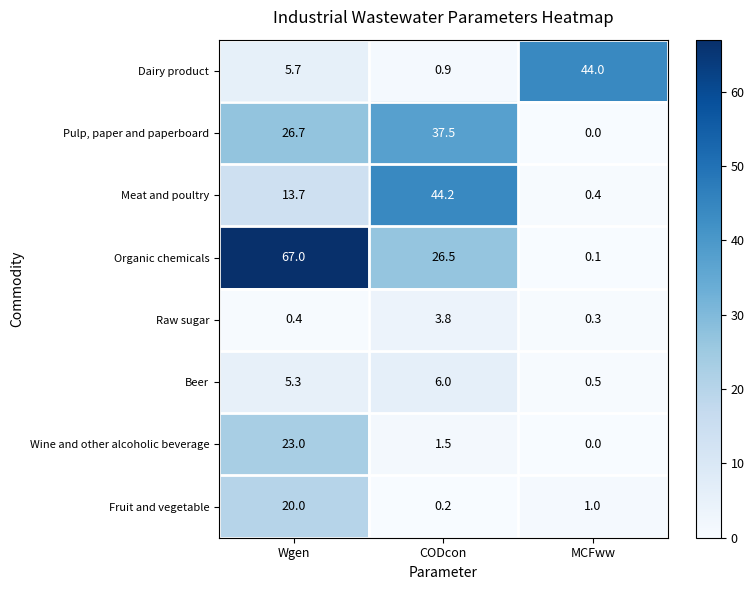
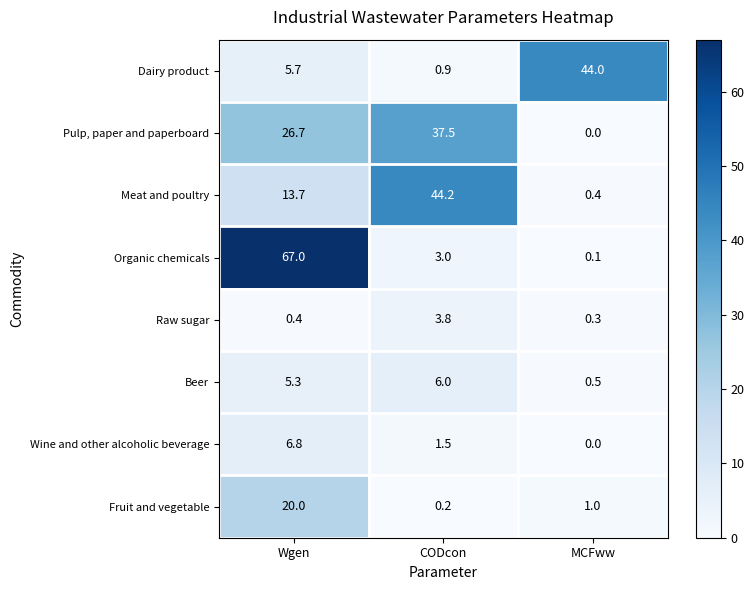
  {
    "Dairy product": {
      "Wgen": 5.7,
      "CODcon": 0.9,
      "MCFww": 44.0
    },
    "Pulp, paper and paperboard": {
      "Wgen": 26.7,
      "CODcon": 37.5,
      "MCFww": 0.0
    },
    "Meat and poultry": {
      "Wgen": 13.7,
      "CODcon": 44.2,
      "MCFww": 0.4
    },
    "Organic chemicals": {
      "Wgen": 67.0,
-     "CODcon": 26.5,
+     "CODcon": 3.0,
      "MCFww": 0.1
    },
    "Raw sugar": {
      "Wgen": 0.4,
      "CODcon": 3.8,
      "MCFww": 0.3
    },
    "Beer": {
      "Wgen": 5.3,
      "CODcon": 6.0,
      "MCFww": 0.5
    },
    "Wine and other alcoholic beverage": {
-     "Wgen": 23.0,
+     "Wgen": 6.8,
      "CODcon": 1.5,
      "MCFww": 0.0
    },
    "Fruit and vegetable": {
      "Wgen": 20.0,
      "CODcon": 0.2,
      "MCFww": 1.0
    }
  }
